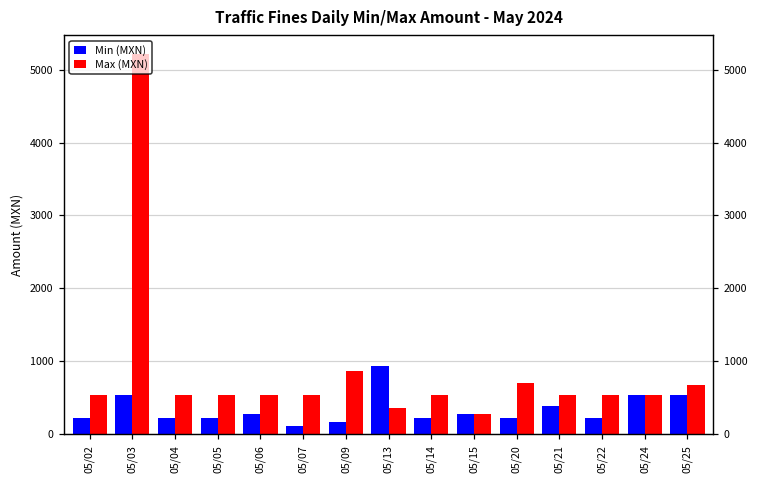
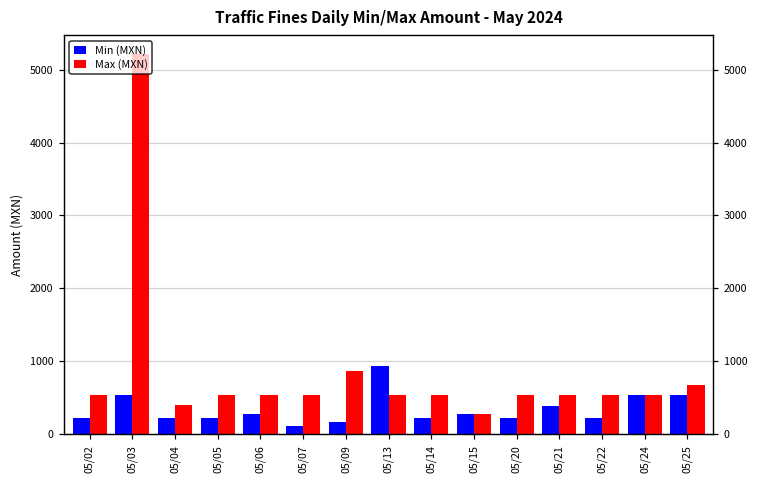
  {
    "Min (MXN)": {
      "05/02": 200,
      "05/03": 500,
      "05/04": 200,
      "05/05": 200,
      "05/06": 300,
      "05/07": 100,
      "05/09": 200,
      "05/13": 900,
      "05/14": 200,
      "05/15": 300,
      "05/20": 200,
      "05/21": 400,
      "05/22": 200,
      "05/24": 500,
      "05/25": 500
    },
    "Max (MXN)": {
      "05/02": 500,
-     "05/04": 500,
+     "05/04": 400,
      "05/05": 500,
      "05/06": 500,
      "05/07": 500,
      "05/09": 900,
-     "05/13": 400,
+     "05/13": 500,
      "05/14": 500,
      "05/15": 300,
-     "05/20": 700,
+     "05/20": 500,
      "05/21": 500,
      "05/22": 500,
      "05/24": 500,
      "05/25": 700
    }
  }
